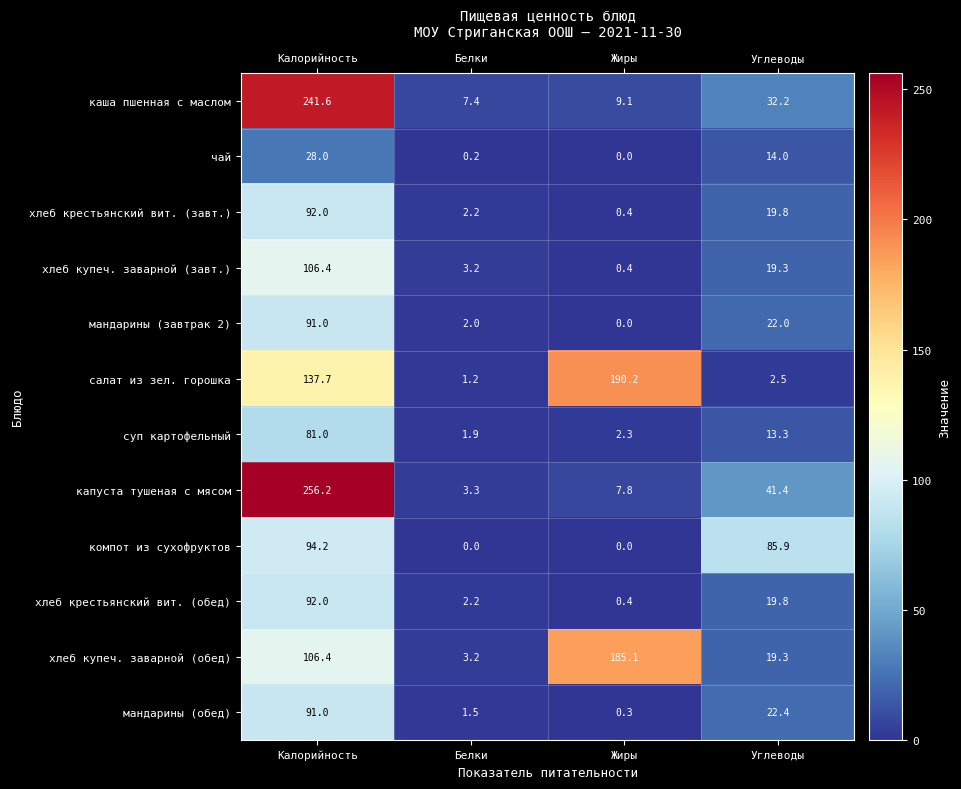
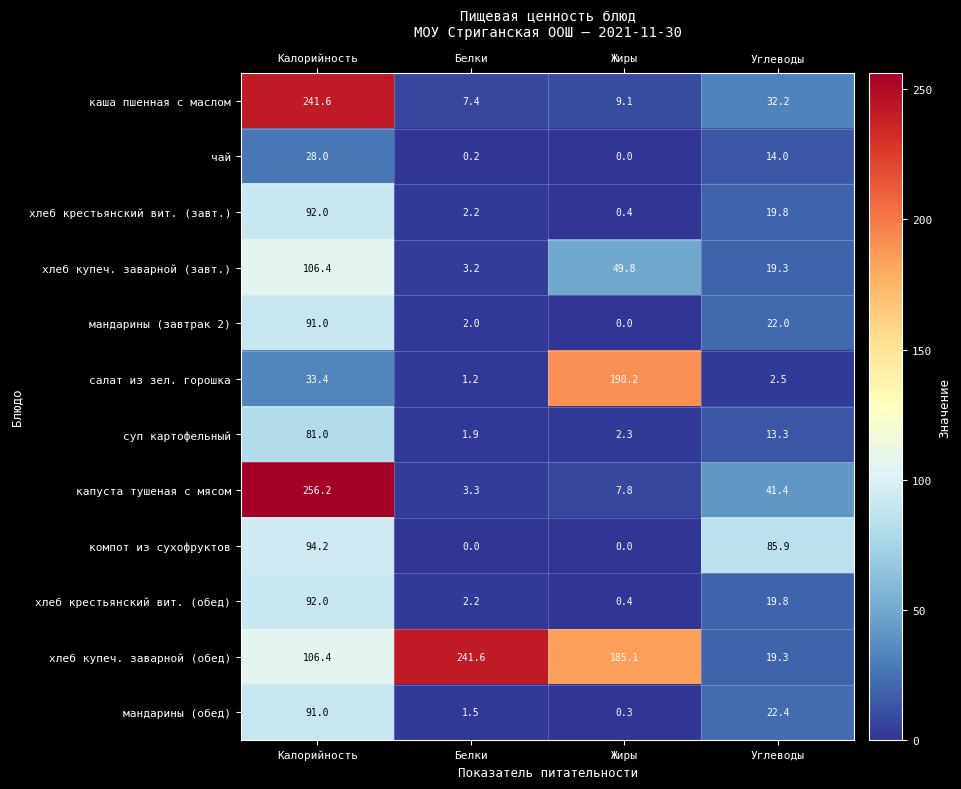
  {
    "каша пшенная с маслом": {
      "Калорийность": 241.6,
      "Белки": 7.4,
      "Жиры": 9.1,
      "Углеводы": 32.2
    },
    "чай": {
      "Калорийность": 28.0,
      "Белки": 0.2,
      "Жиры": 0.0,
      "Углеводы": 14.0
    },
    "хлеб крестьянский вит. (завт.)": {
      "Калорийность": 92.0,
      "Белки": 2.2,
      "Жиры": 0.4,
      "Углеводы": 19.8
    },
    "хлеб купеч. заварной (завт.)": {
      "Калорийность": 106.4,
      "Белки": 3.2,
-     "Жиры": 0.4,
+     "Жиры": 49.8,
      "Углеводы": 19.3
    },
    "мандарины (завтрак 2)": {
      "Калорийность": 91.0,
      "Белки": 2.0,
      "Жиры": 0.0,
      "Углеводы": 22.0
    },
    "салат из зел. горошка": {
-     "Калорийность": 137.7,
+     "Калорийность": 33.4,
      "Белки": 1.2,
      "Жиры": 190.2,
      "Углеводы": 2.5
    },
    "суп картофельный": {
      "Калорийность": 81.0,
      "Белки": 1.9,
      "Жиры": 2.3,
      "Углеводы": 13.3
    },
    "капуста тушеная с мясом": {
      "Калорийность": 256.2,
      "Белки": 3.3,
      "Жиры": 7.8,
      "Углеводы": 41.4
    },
    "компот из сухофруктов": {
      "Калорийность": 94.2,
      "Белки": 0.0,
      "Жиры": 0.0,
      "Углеводы": 85.9
    },
    "хлеб крестьянский вит. (обед)": {
      "Калорийность": 92.0,
      "Белки": 2.2,
      "Жиры": 0.4,
      "Углеводы": 19.8
    },
    "хлеб купеч. заварной (обед)": {
      "Калорийность": 106.4,
-     "Белки": 3.2,
+     "Белки": 241.6,
      "Жиры": 185.1,
      "Углеводы": 19.3
    },
    "мандарины (обед)": {
      "Калорийность": 91.0,
      "Белки": 1.5,
      "Жиры": 0.3,
      "Углеводы": 22.4
    }
  }
